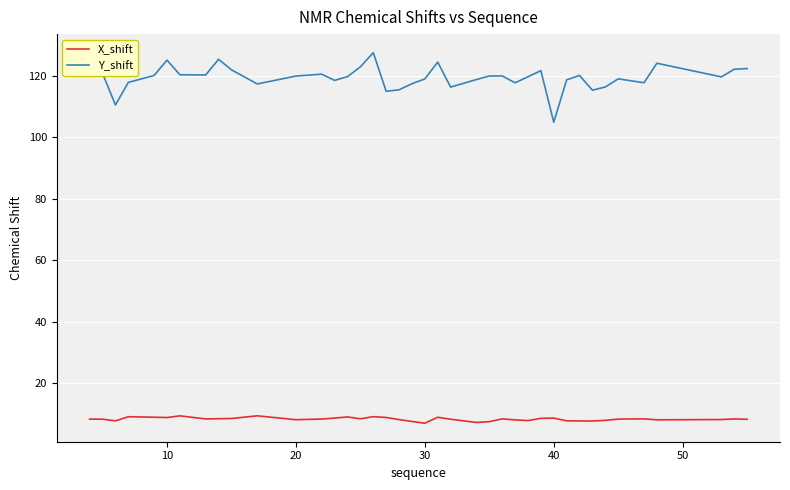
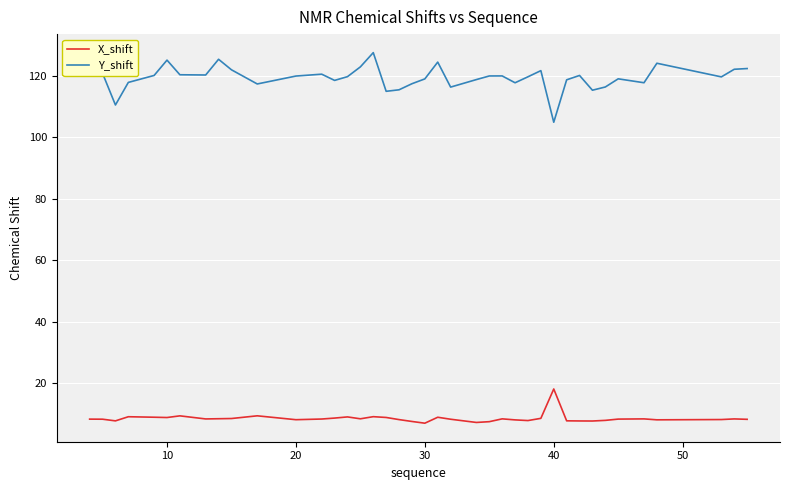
  {
    "X_shift": {
      "10": 9,
      "20": 8,
      "30": 7,
-     "40": 9
+     "40": 18
    },
    "Y_shift": {
      "10": 125,
      "20": 120,
      "30": 119,
      "40": 105
    }
  }
